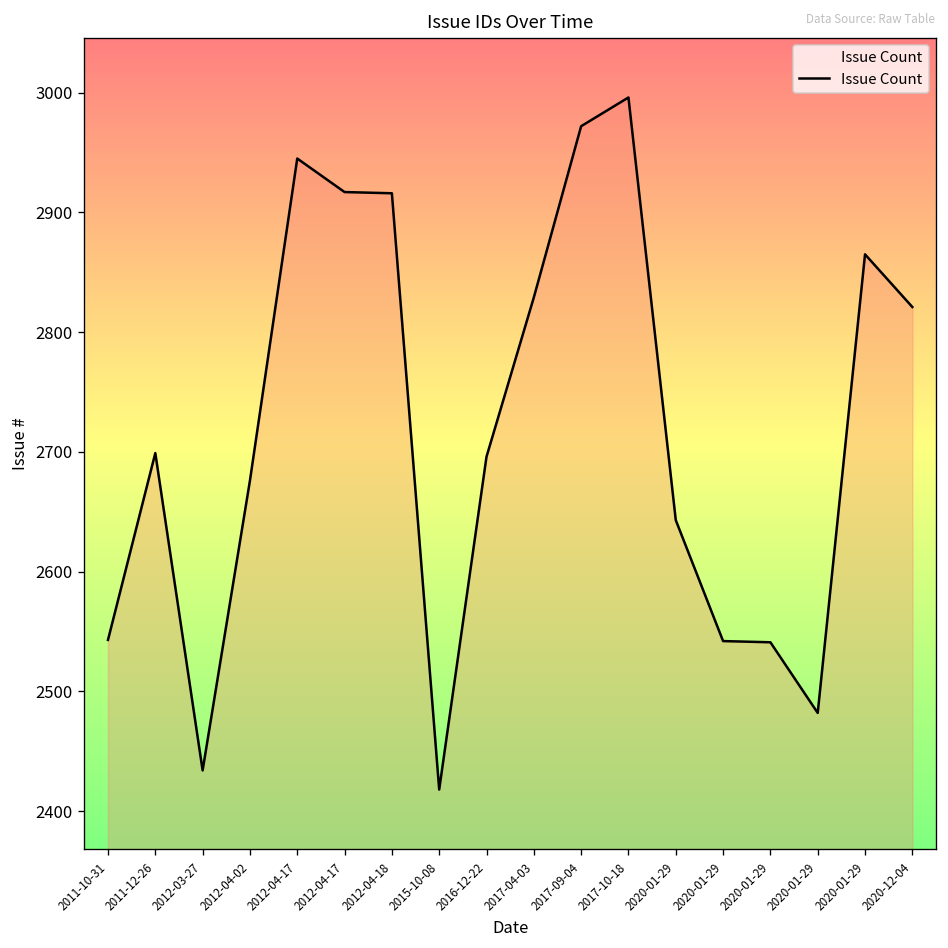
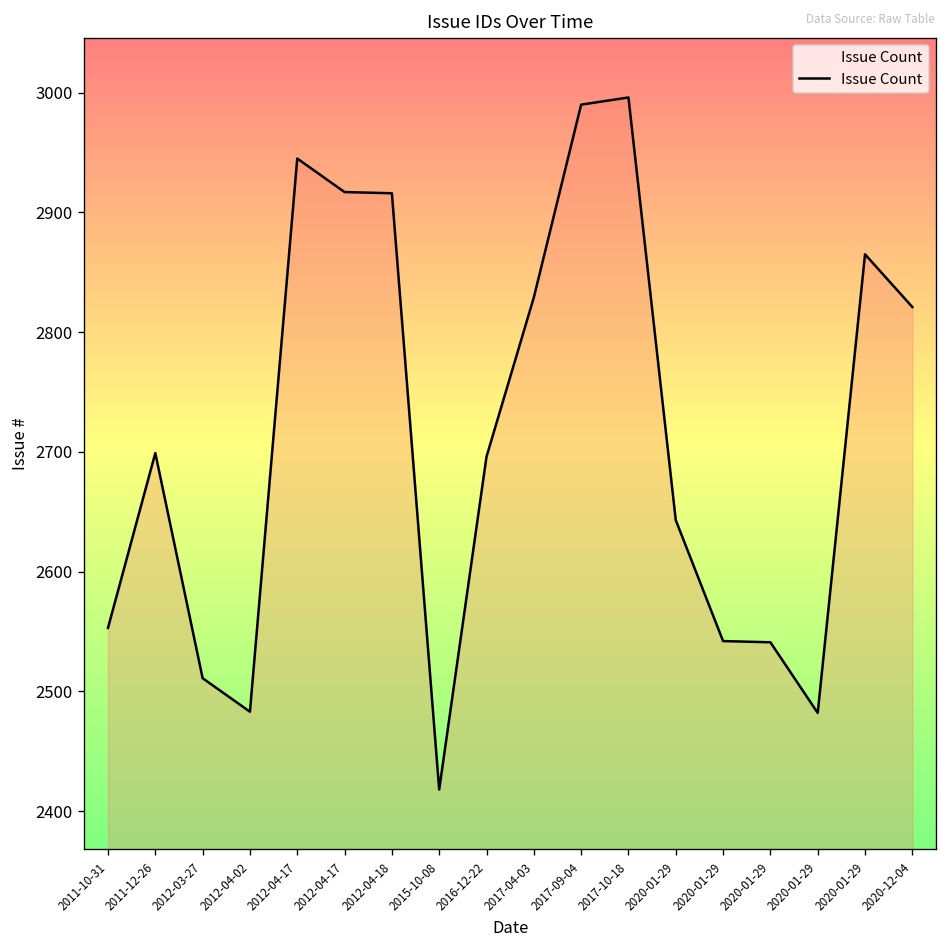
  {
-   "2011-10-31": 2540,
+   "2011-10-31": 2550,
    "2011-12-26": 2700,
-   "2012-03-27": 2430,
-   "2012-04-02": 2680,
+   "2012-03-27": 2510,
+   "2012-04-02": 2480,
    "2012-04-18": 2920,
    "2015-10-08": 2420,
    "2016-12-22": 2700,
    "2017-04-03": 2830,
-   "2017-09-04": 2970,
+   "2017-09-04": 2990,
    "2017-10-18": 3000,
    "2020-12-04": 2820
  }
